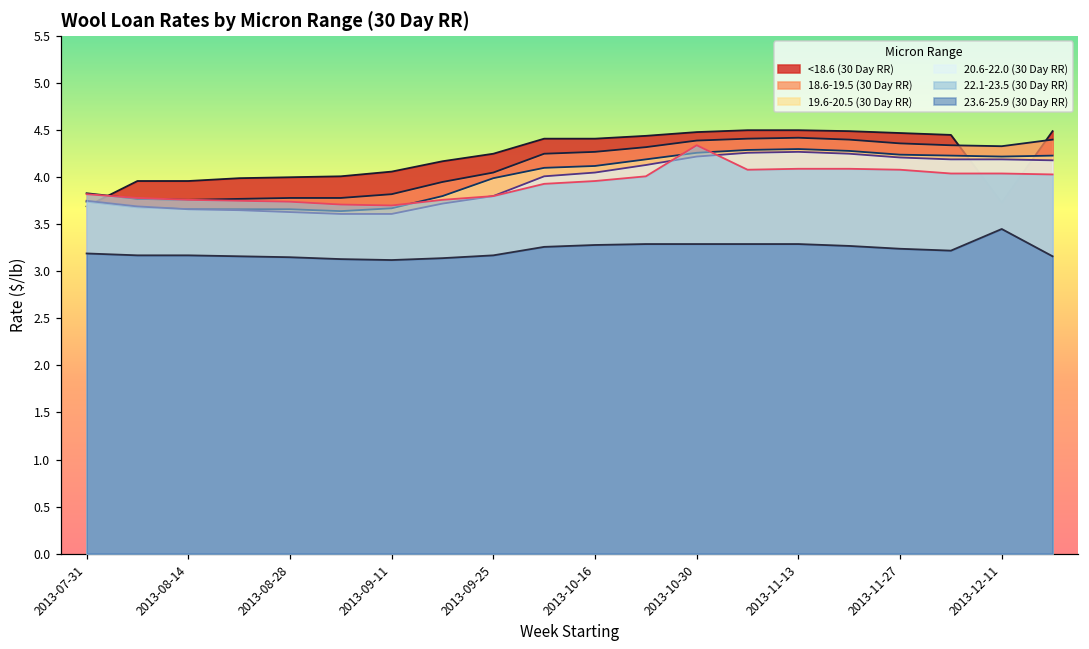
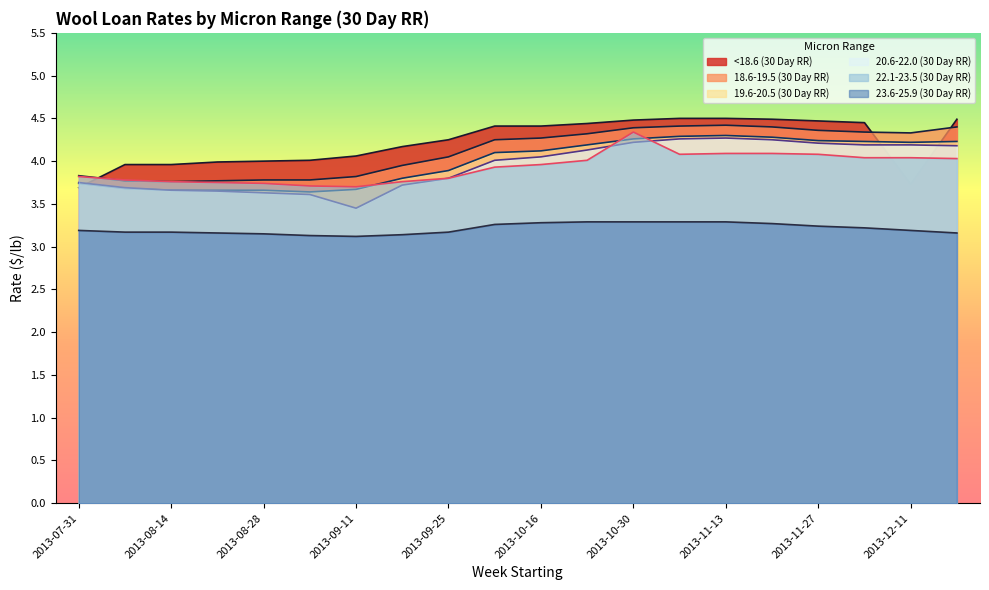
  {
    "<18.6 (30 Day RR)": {
      "2013-07-31": 3.7,
      "2013-08-14": 4.0,
      "2013-08-28": 4.0,
      "2013-09-11": 4.1,
      "2013-09-25": 4.3,
      "2013-10-16": 4.4,
      "2013-10-30": 4.5,
      "2013-11-13": 4.5,
      "2013-11-27": 4.5,
      "2013-12-11": 3.7
    },
    "18.6-19.5 (30 Day RR)": {
      "2013-08-28": 3.8,
      "2013-09-11": 3.8,
      "2013-09-25": 4.1,
      "2013-10-16": 4.3,
      "2013-10-30": 4.4,
      "2013-11-13": 4.4,
      "2013-11-27": 4.4,
      "2013-12-11": 4.3
    },
    "19.6-20.5 (30 Day RR)": {
      "2013-08-28": 3.7,
      "2013-09-11": 3.7,
-     "2013-09-25": 4.0,
+     "2013-09-25": 3.9,
      "2013-10-16": 4.1,
      "2013-10-30": 4.3,
      "2013-11-27": 4.2,
      "2013-12-11": 4.2
    },
    "20.6-22.0 (30 Day RR)": {
      "2013-08-28": 3.6,
-     "2013-09-11": 3.6,
+     "2013-09-11": 3.5,
      "2013-10-16": 4.1,
      "2013-10-30": 4.2,
      "2013-11-27": 4.2,
      "2013-12-11": 4.2
    },
    "22.1-23.5 (30 Day RR)": {
      "2013-08-28": 3.7,
      "2013-09-11": 3.7,
      "2013-10-16": 4.0,
      "2013-10-30": 4.3,
      "2013-11-13": 4.1,
      "2013-11-27": 4.1,
      "2013-12-11": 4.0
    },
    "23.6-25.9 (30 Day RR)": {
      "2013-07-31": 3.2,
      "2013-08-14": 3.2,
      "2013-08-28": 3.2,
      "2013-09-11": 3.1,
      "2013-09-25": 3.2,
      "2013-10-16": 3.3,
      "2013-10-30": 3.3,
      "2013-11-13": 3.3,
      "2013-11-27": 3.2,
-     "2013-12-11": 3.5
+     "2013-12-11": 3.2
    }
  }
